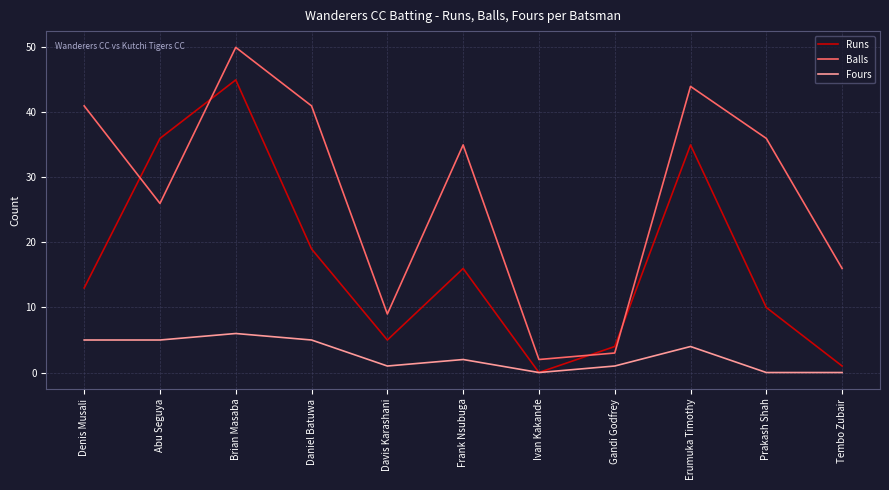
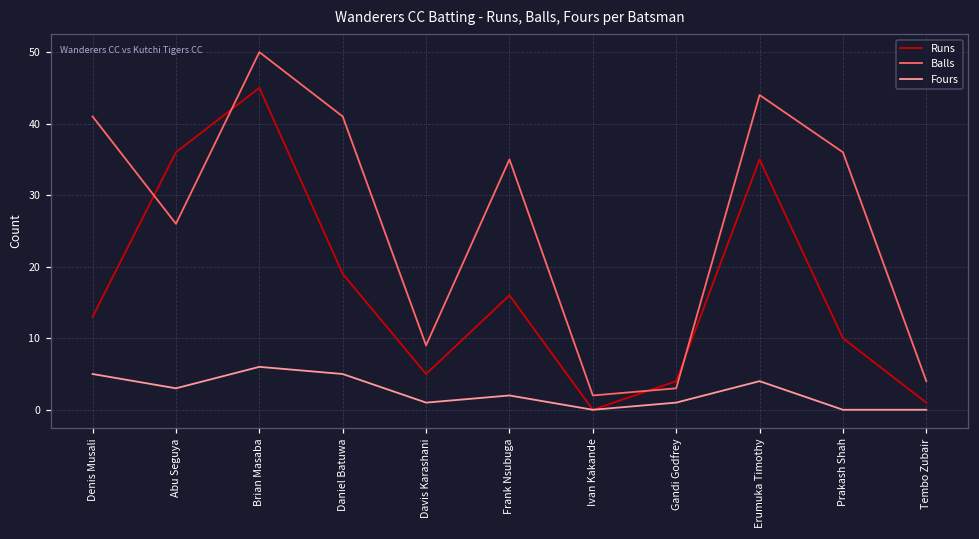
  {
    "Runs": {
      "Denis Musali": 13,
      "Abu Seguya": 36,
      "Brian Masaba": 45,
      "Daniel Batuwa": 19,
      "Davis Karashani": 5,
      "Frank Nsubuga": 16,
      "Gandi Godfrey": 4,
      "Erumuka Timothy": 35,
      "Prakash Shah": 10,
      "Tembo Zubair": 1
    },
    "Balls": {
      "Denis Musali": 41,
      "Abu Seguya": 26,
      "Brian Masaba": 50,
      "Daniel Batuwa": 41,
      "Davis Karashani": 9,
      "Frank Nsubuga": 35,
      "Ivan Kakande": 2,
      "Gandi Godfrey": 3,
      "Erumuka Timothy": 44,
      "Prakash Shah": 36,
-     "Tembo Zubair": 16
+     "Tembo Zubair": 4
    },
    "Fours": {
      "Denis Musali": 5,
-     "Abu Seguya": 5,
+     "Abu Seguya": 3,
      "Brian Masaba": 6,
      "Daniel Batuwa": 5,
      "Davis Karashani": 1,
      "Frank Nsubuga": 2,
      "Gandi Godfrey": 1,
      "Erumuka Timothy": 4,
      "Prakash Shah": 0,
      "Tembo Zubair": 0
    }
  }
